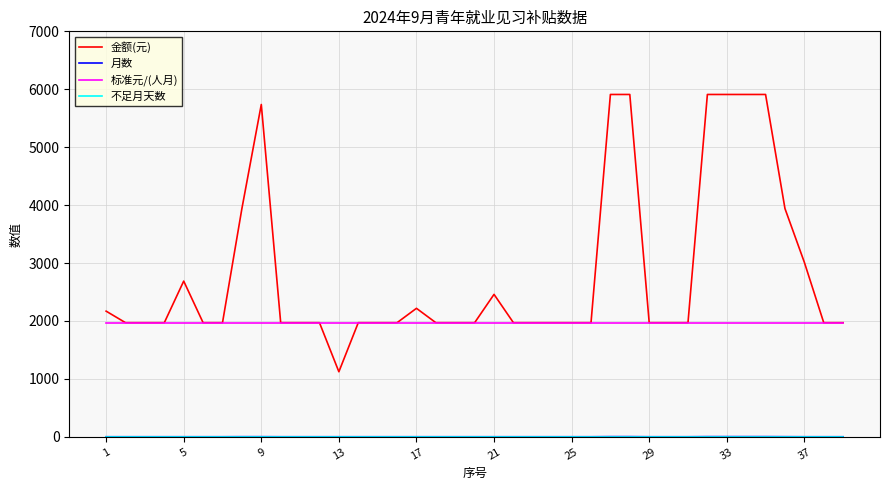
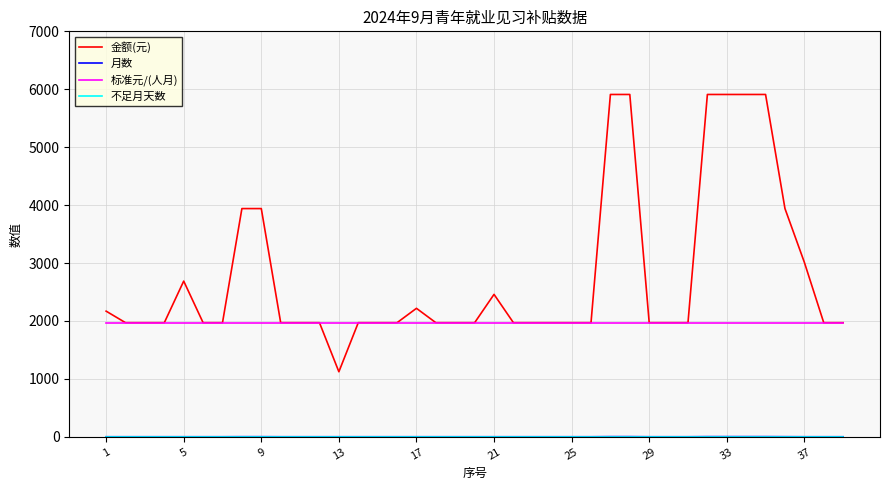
  {
    "金额(元)": {
      "1": 2200,
      "5": 2700,
-     "9": 5700,
+     "9": 3900,
      "13": 1100,
      "17": 2200,
      "21": 2500,
      "33": 5900,
      "37": 3000
    },
    "不足月天数": {
      "1": 0,
      "5": 0,
      "9": 0,
      "13": 0,
      "17": 0,
      "21": 0,
      "25": 0,
      "29": 0,
      "33": 0,
      "37": 0
    },
    "标准元/(人月)": {
      "1": 2000,
      "5": 2000,
      "9": 2000,
      "13": 2000,
      "17": 2000,
      "21": 2000,
      "33": 2000,
      "37": 2000
    }
  }
